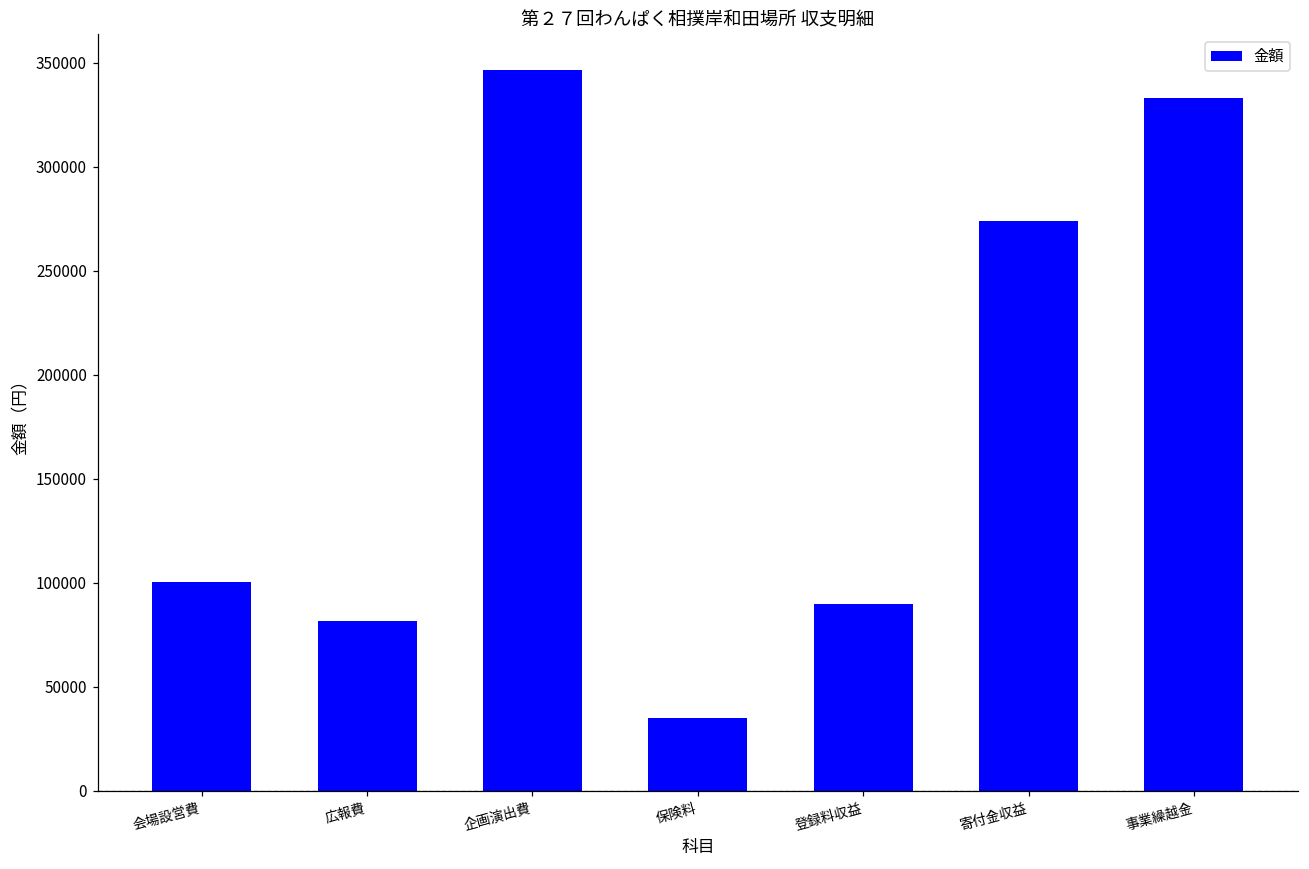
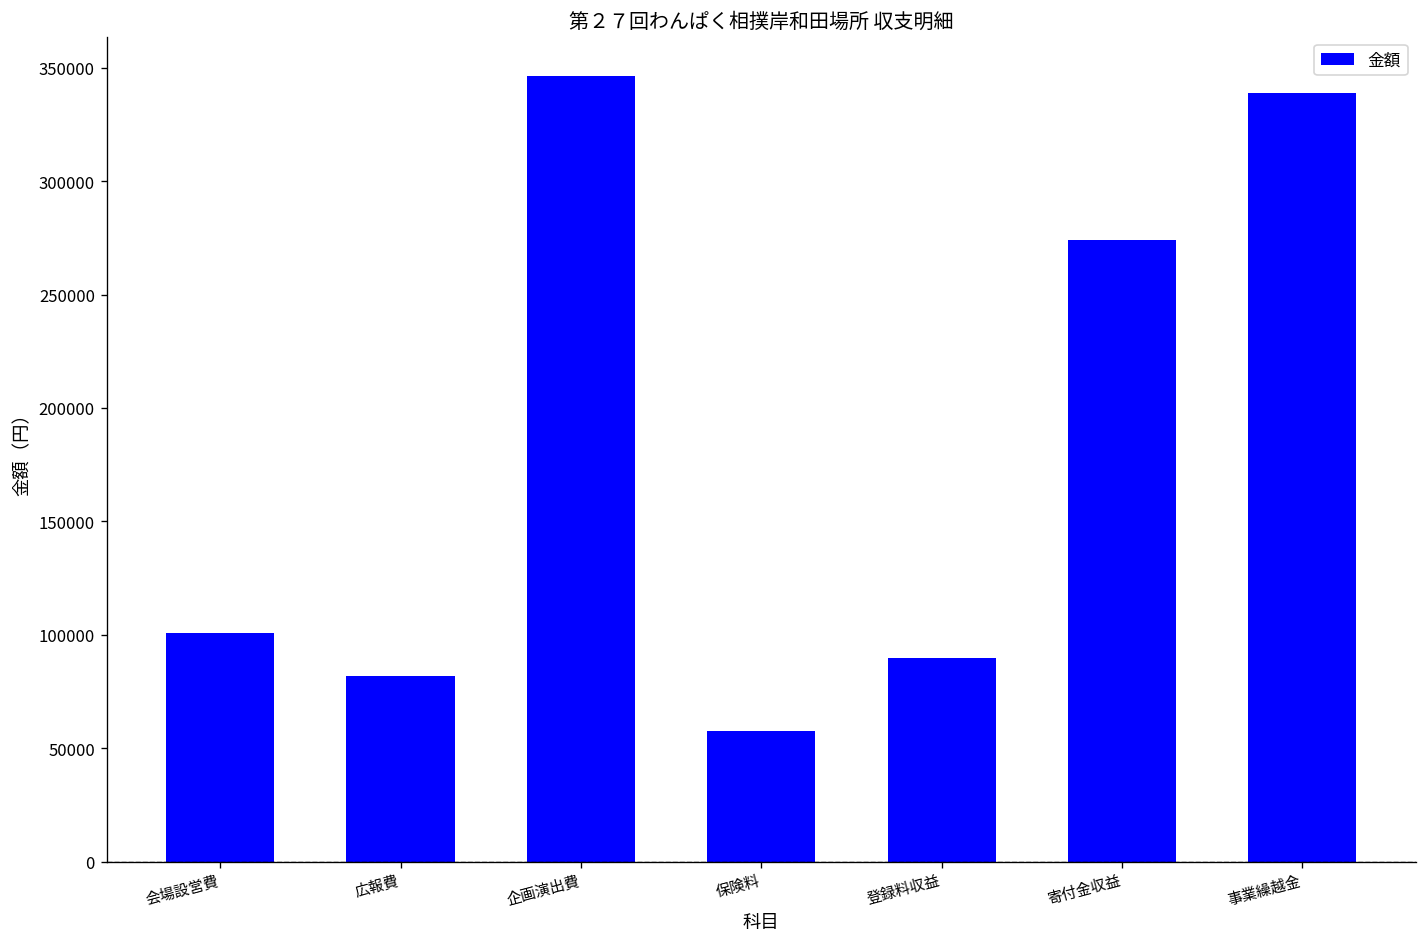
  {
    "会場設営費": 101000,
    "広報費": 82000,
    "企画演出費": 346000,
-   "保険料": 35000,
+   "保険料": 58000,
    "登録料収益": 90000,
    "寄付金収益": 274000,
-   "事業繰越金": 333000
+   "事業繰越金": 339000
  }
